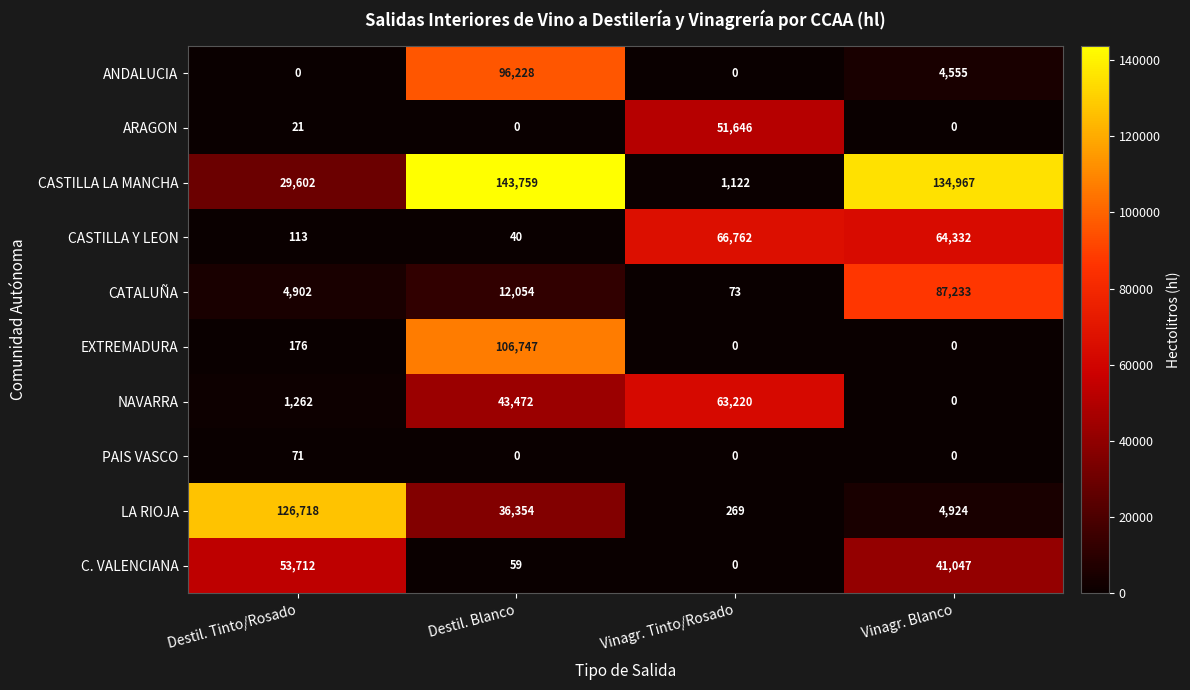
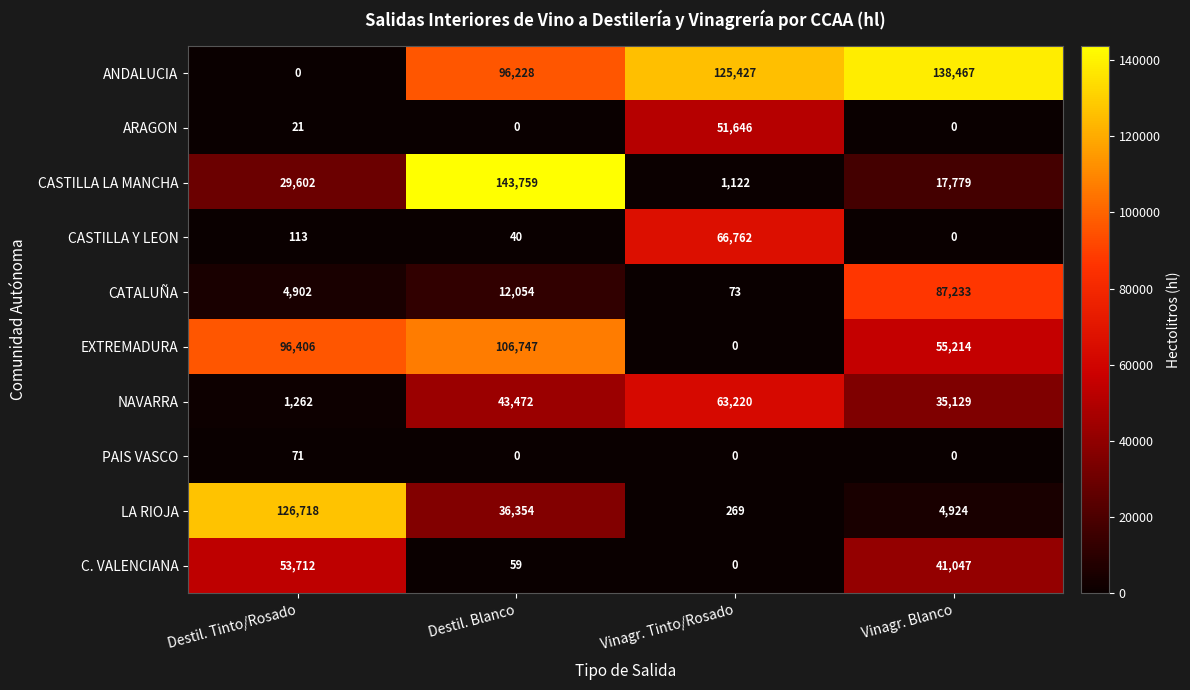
  {
    "ANDALUCIA": {
      "Destil. Tinto/Rosado": "0",
      "Destil. Blanco": "96,228",
-     "Vinagr. Tinto/Rosado": "0",
-     "Vinagr. Blanco": "4,555"
+     "Vinagr. Tinto/Rosado": "125,427",
+     "Vinagr. Blanco": "138,467"
    },
    "ARAGON": {
      "Destil. Tinto/Rosado": "21",
      "Destil. Blanco": "0",
      "Vinagr. Tinto/Rosado": "51,646",
      "Vinagr. Blanco": "0"
    },
    "CASTILLA LA MANCHA": {
      "Destil. Tinto/Rosado": "29,602",
      "Destil. Blanco": "143,759",
      "Vinagr. Tinto/Rosado": "1,122",
-     "Vinagr. Blanco": "134,967"
+     "Vinagr. Blanco": "17,779"
    },
    "CASTILLA Y LEON": {
      "Destil. Tinto/Rosado": "113",
      "Destil. Blanco": "40",
      "Vinagr. Tinto/Rosado": "66,762",
-     "Vinagr. Blanco": "64,332"
+     "Vinagr. Blanco": "0"
    },
    "CATALUÑA": {
      "Destil. Tinto/Rosado": "4,902",
      "Destil. Blanco": "12,054",
      "Vinagr. Tinto/Rosado": "73",
      "Vinagr. Blanco": "87,233"
    },
    "EXTREMADURA": {
-     "Destil. Tinto/Rosado": "176",
+     "Destil. Tinto/Rosado": "96,406",
      "Destil. Blanco": "106,747",
      "Vinagr. Tinto/Rosado": "0",
-     "Vinagr. Blanco": "0"
+     "Vinagr. Blanco": "55,214"
    },
    "NAVARRA": {
      "Destil. Tinto/Rosado": "1,262",
      "Destil. Blanco": "43,472",
      "Vinagr. Tinto/Rosado": "63,220",
-     "Vinagr. Blanco": "0"
+     "Vinagr. Blanco": "35,129"
    },
    "PAIS VASCO": {
      "Destil. Tinto/Rosado": "71",
      "Destil. Blanco": "0",
      "Vinagr. Tinto/Rosado": "0",
      "Vinagr. Blanco": "0"
    },
    "LA RIOJA": {
      "Destil. Tinto/Rosado": "126,718",
      "Destil. Blanco": "36,354",
      "Vinagr. Tinto/Rosado": "269",
      "Vinagr. Blanco": "4,924"
    },
    "C. VALENCIANA": {
      "Destil. Tinto/Rosado": "53,712",
      "Destil. Blanco": "59",
      "Vinagr. Tinto/Rosado": "0",
      "Vinagr. Blanco": "41,047"
    }
  }
